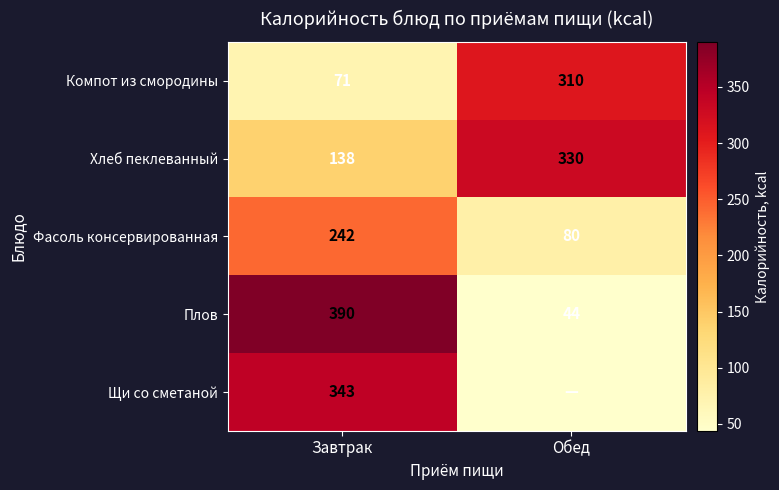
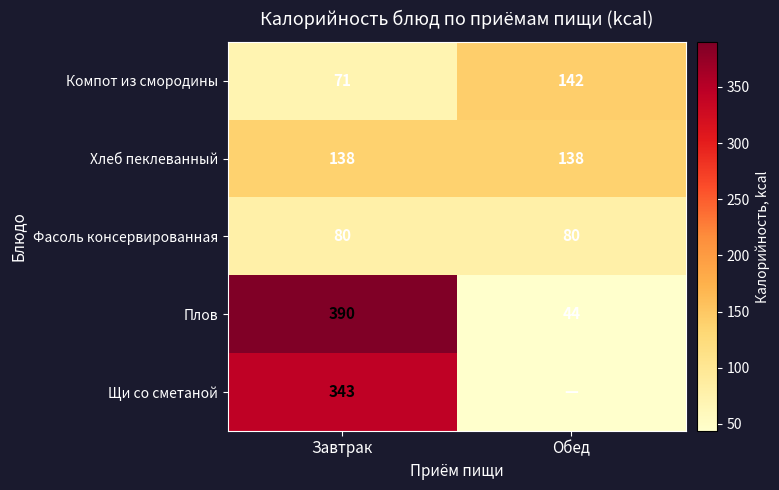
  {
    "Компот из смородины": {
      "Завтрак": 71,
-     "Обед": 310
+     "Обед": 142
    },
    "Хлеб пеклеванный": {
      "Завтрак": 138,
-     "Обед": 330
+     "Обед": 138
    },
    "Фасоль консервированная": {
-     "Завтрак": 242,
+     "Завтрак": 80,
      "Обед": 80
    },
    "Плов": {
      "Завтрак": 390,
      "Обед": 44
    },
    "Щи со сметаной": {
      "Завтрак": 343
    }
  }
